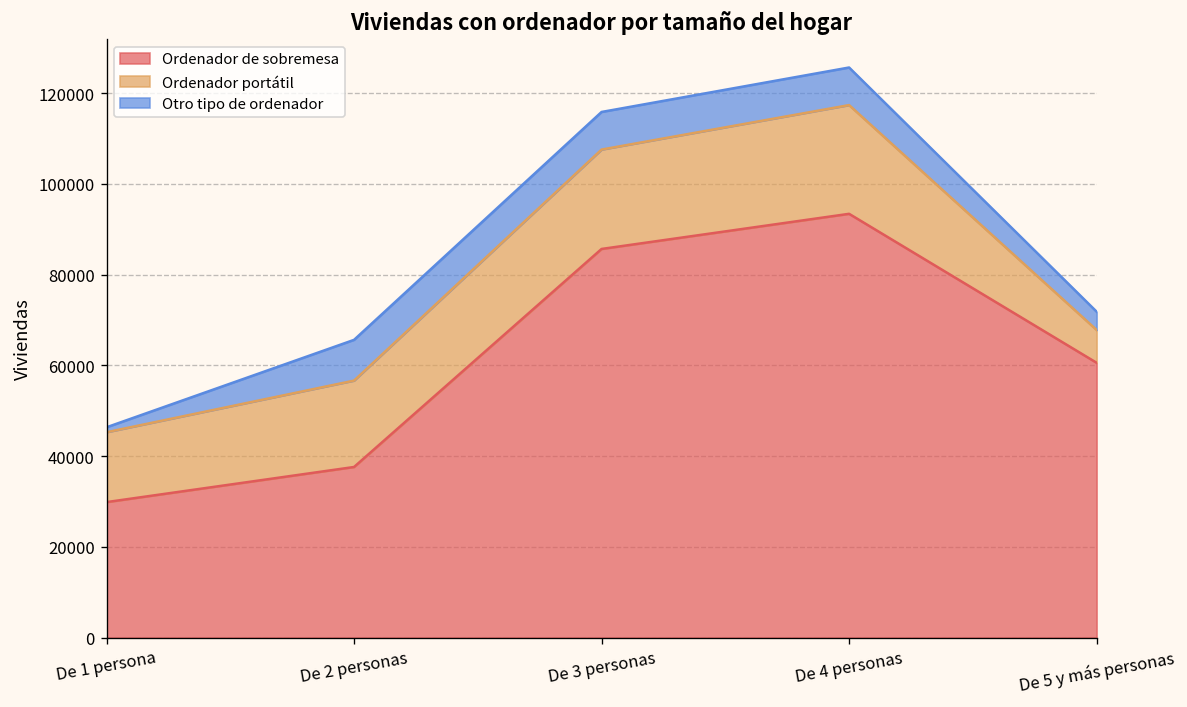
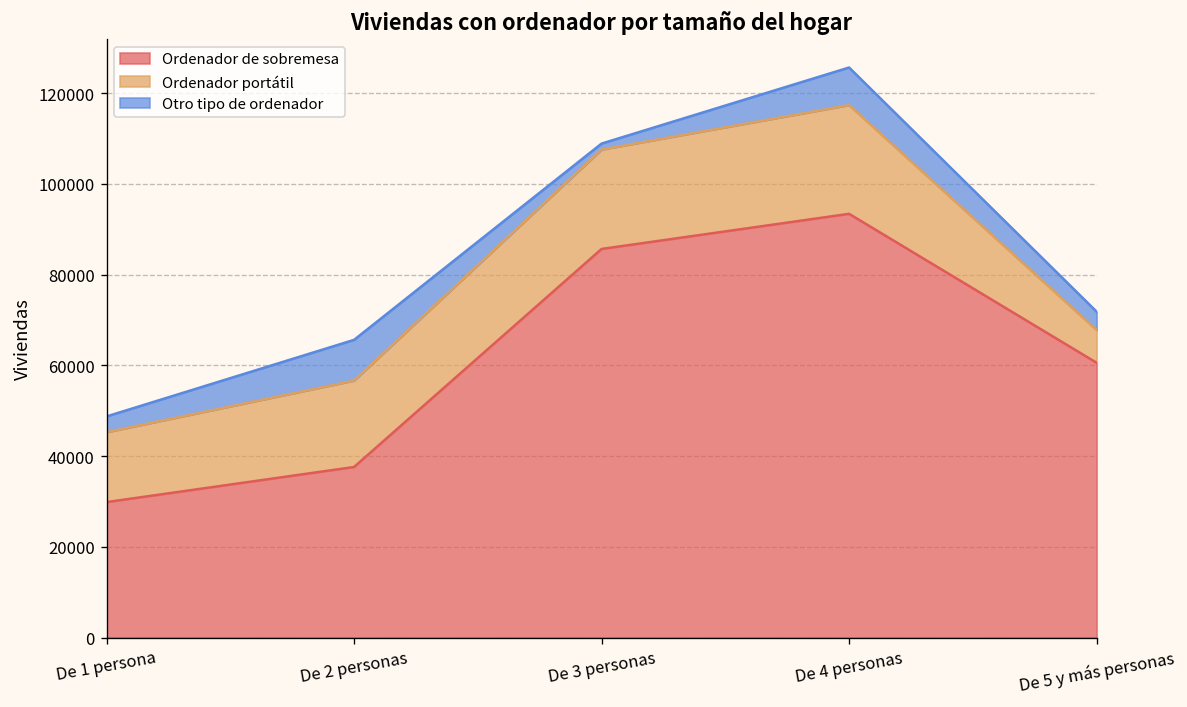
  {
    "Ordenador de sobremesa": {
      "De 1 persona": 30000,
      "De 2 personas": 38000,
      "De 3 personas": 86000,
      "De 4 personas": 93000,
      "De 5 y más personas": 61000
    },
    "Ordenador portátil": {
      "De 1 persona": 15000,
      "De 2 personas": 19000,
      "De 3 personas": 22000,
      "De 4 personas": 24000,
      "De 5 y más personas": 7000
    },
    "Otro tipo de ordenador": {
-     "De 1 persona": 1000,
+     "De 1 persona": 3000,
      "De 2 personas": 9000,
-     "De 3 personas": 8000,
+     "De 3 personas": 1000,
      "De 4 personas": 8000,
      "De 5 y más personas": 4000
    }
  }
